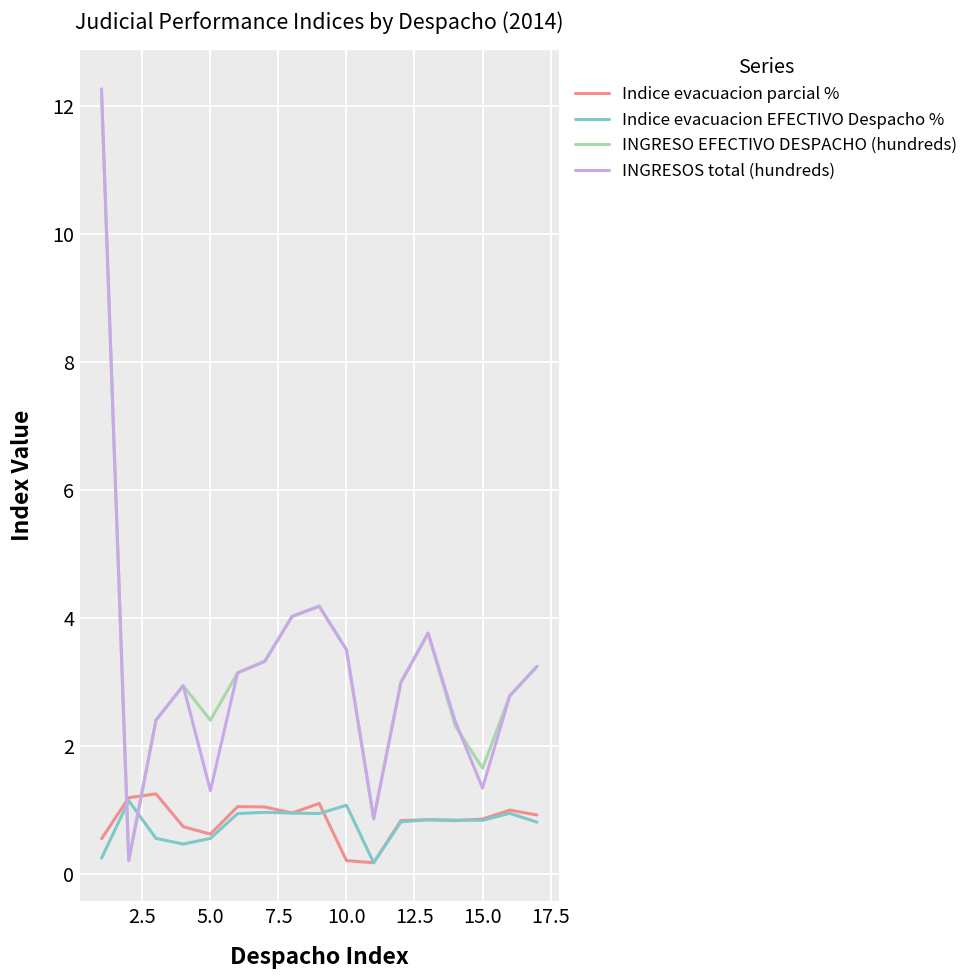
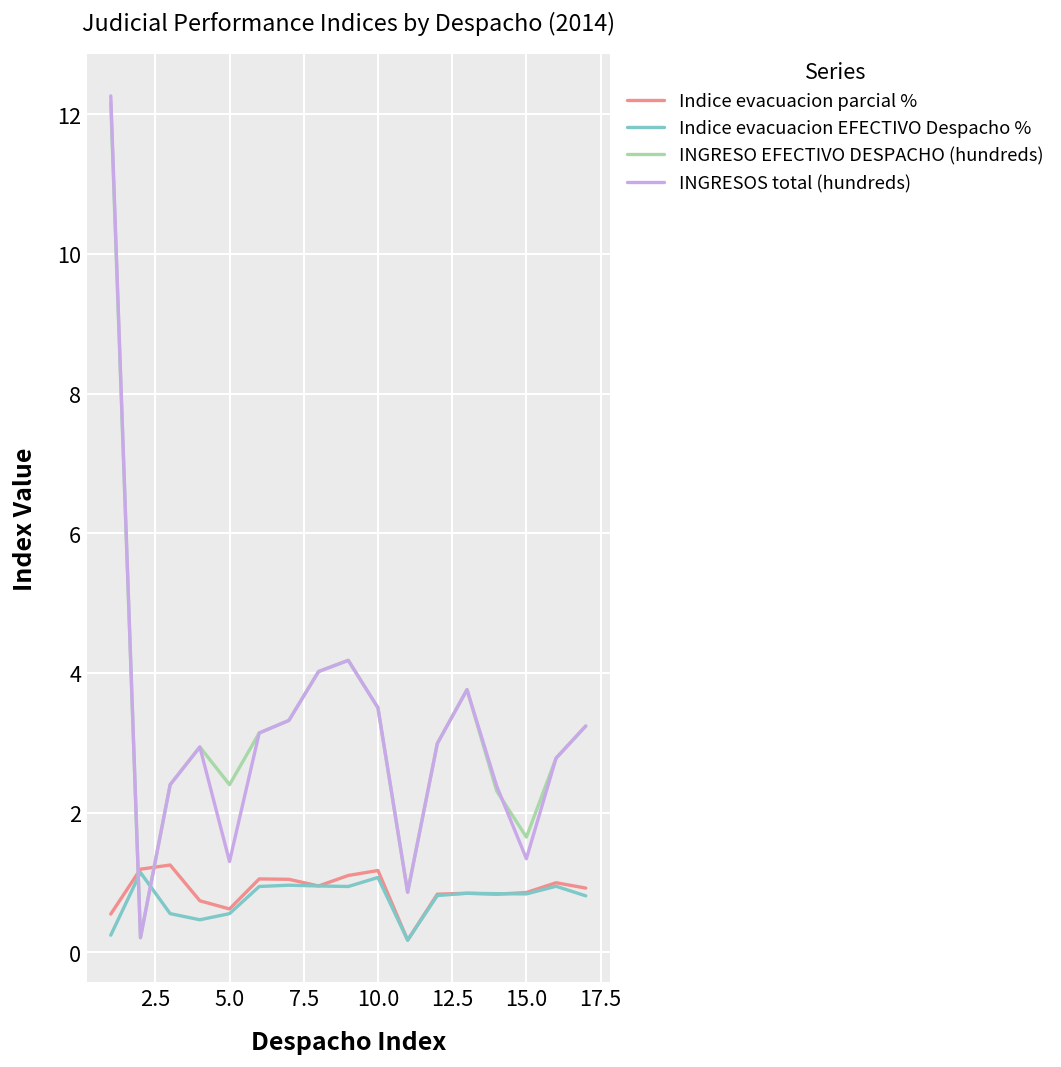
  {
    "Indice evacuacion parcial %": {
      "5.0": 0.6,
-     "10.0": 0.2
+     "10.0": 1.2
    },
    "INGRESOS total (hundreds)": {
      "5.0": 1.3,
      "15.0": 1.3
    }
  }
